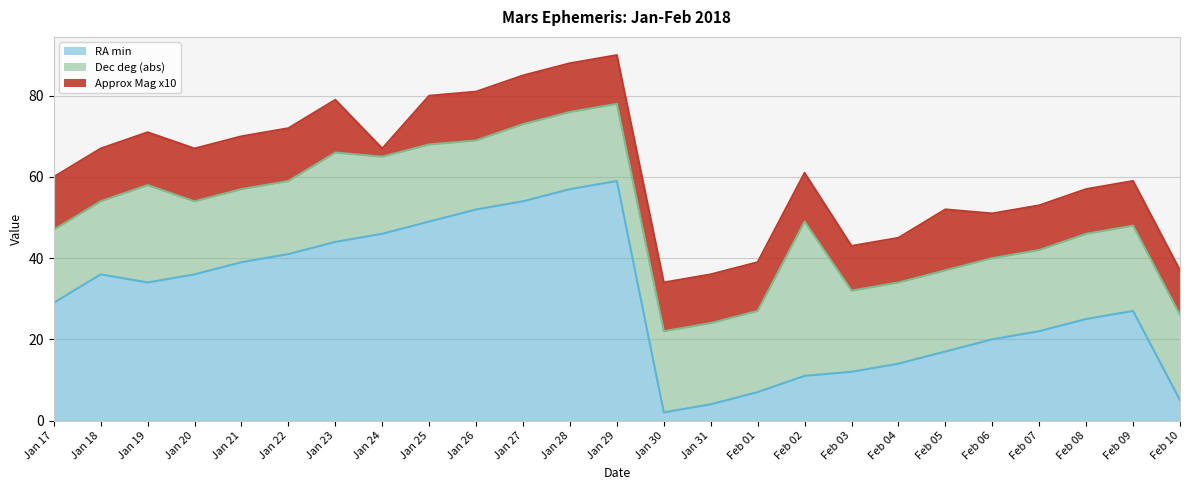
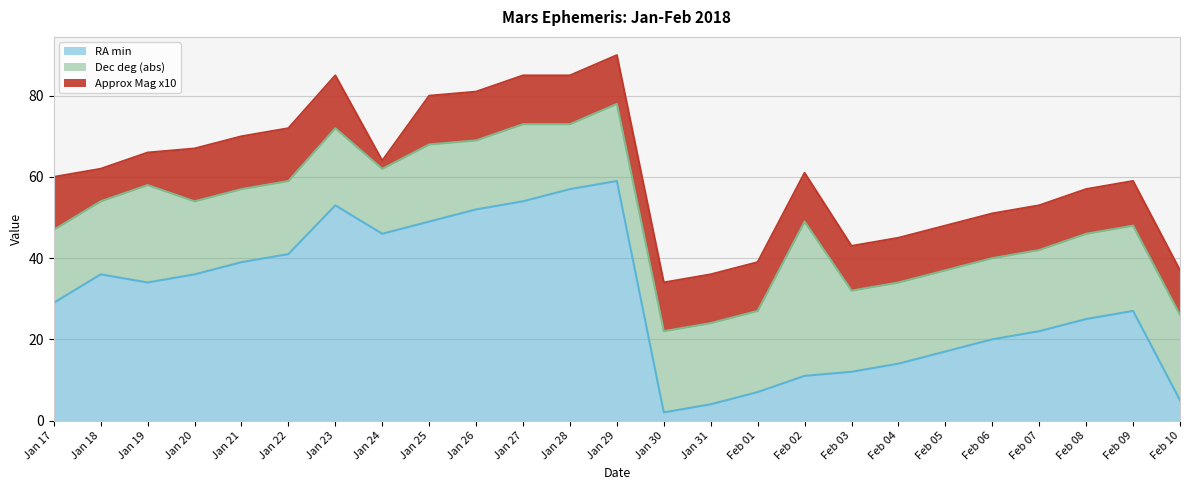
  {
    "RA min": {
      "Jan 17": 29,
      "Jan 18": 36,
      "Jan 19": 34,
      "Jan 20": 36,
      "Jan 21": 39,
      "Jan 22": 41,
-     "Jan 23": 44,
+     "Jan 23": 53,
      "Jan 24": 46,
      "Jan 25": 49,
      "Jan 26": 52,
      "Jan 27": 54,
      "Jan 28": 57,
      "Jan 29": 59,
      "Jan 30": 2,
      "Jan 31": 4,
      "Feb 01": 7,
      "Feb 02": 11,
      "Feb 03": 12,
      "Feb 04": 14,
      "Feb 05": 17,
      "Feb 06": 20,
      "Feb 07": 22,
      "Feb 08": 25,
      "Feb 09": 27,
      "Feb 10": 5
    },
    "Dec deg (abs)": {
      "Jan 17": 18,
      "Jan 18": 18,
      "Jan 19": 24,
      "Jan 20": 18,
      "Jan 21": 18,
      "Jan 22": 18,
-     "Jan 23": 22,
-     "Jan 24": 19,
+     "Jan 23": 19,
+     "Jan 24": 16,
      "Jan 25": 19,
      "Jan 26": 17,
      "Jan 27": 19,
-     "Jan 28": 19,
+     "Jan 28": 16,
      "Jan 29": 19,
      "Jan 30": 20,
      "Jan 31": 20,
      "Feb 01": 20,
      "Feb 02": 38,
      "Feb 03": 20,
      "Feb 04": 20,
      "Feb 05": 20,
      "Feb 06": 20,
      "Feb 07": 20,
      "Feb 08": 21,
      "Feb 09": 21,
      "Feb 10": 21
    },
    "Approx Mag x10": {
      "Jan 17": 13,
-     "Jan 18": 13,
-     "Jan 19": 13,
+     "Jan 18": 8,
+     "Jan 19": 8,
      "Jan 20": 13,
      "Jan 21": 13,
      "Jan 22": 13,
      "Jan 23": 13,
      "Jan 24": 2,
      "Jan 25": 12,
      "Jan 26": 12,
      "Jan 27": 12,
      "Jan 28": 12,
      "Jan 29": 12,
      "Jan 30": 12,
      "Jan 31": 12,
      "Feb 01": 12,
      "Feb 02": 12,
      "Feb 03": 11,
      "Feb 04": 11,
-     "Feb 05": 15,
+     "Feb 05": 11,
      "Feb 06": 11,
      "Feb 07": 11,
      "Feb 08": 11,
      "Feb 09": 11,
      "Feb 10": 11
    }
  }
